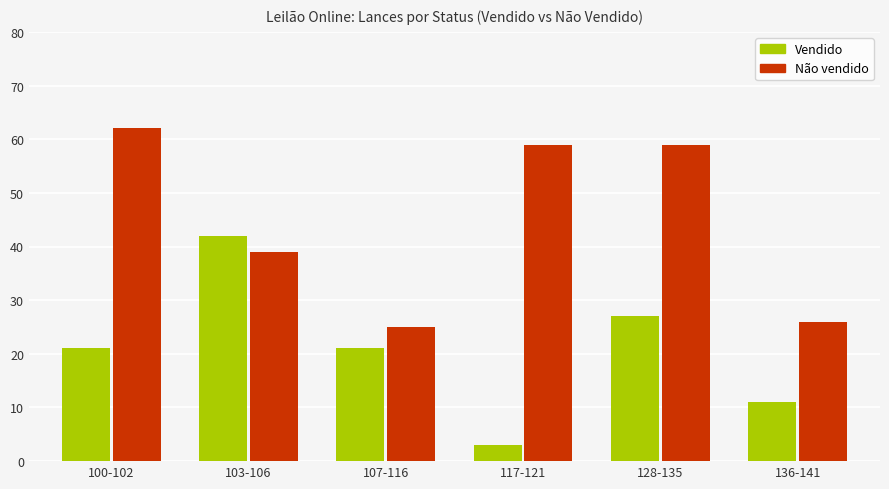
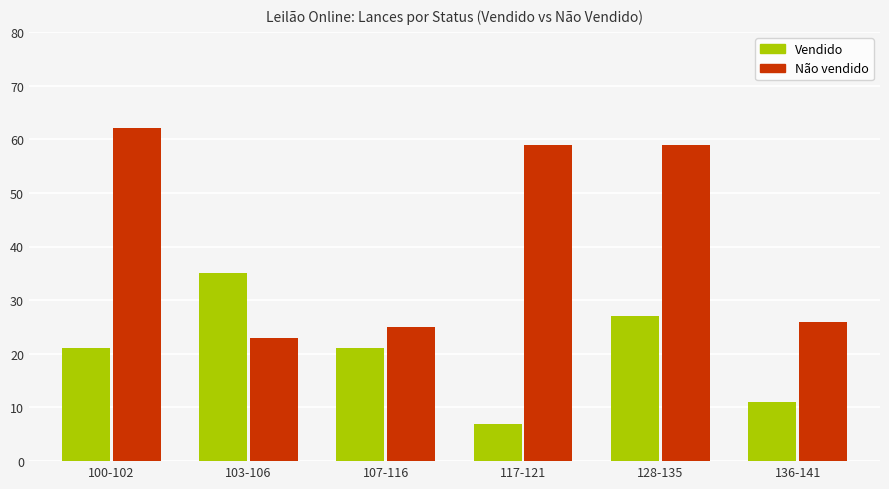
  {
    "Vendido": {
      "100-102": 21,
-     "103-106": 42,
+     "103-106": 35,
      "107-116": 21,
-     "117-121": 3,
+     "117-121": 7,
      "128-135": 27,
      "136-141": 11
    },
    "Não vendido": {
      "100-102": 62,
-     "103-106": 39,
+     "103-106": 23,
      "107-116": 25,
      "117-121": 59,
      "128-135": 59,
      "136-141": 26
    }
  }
